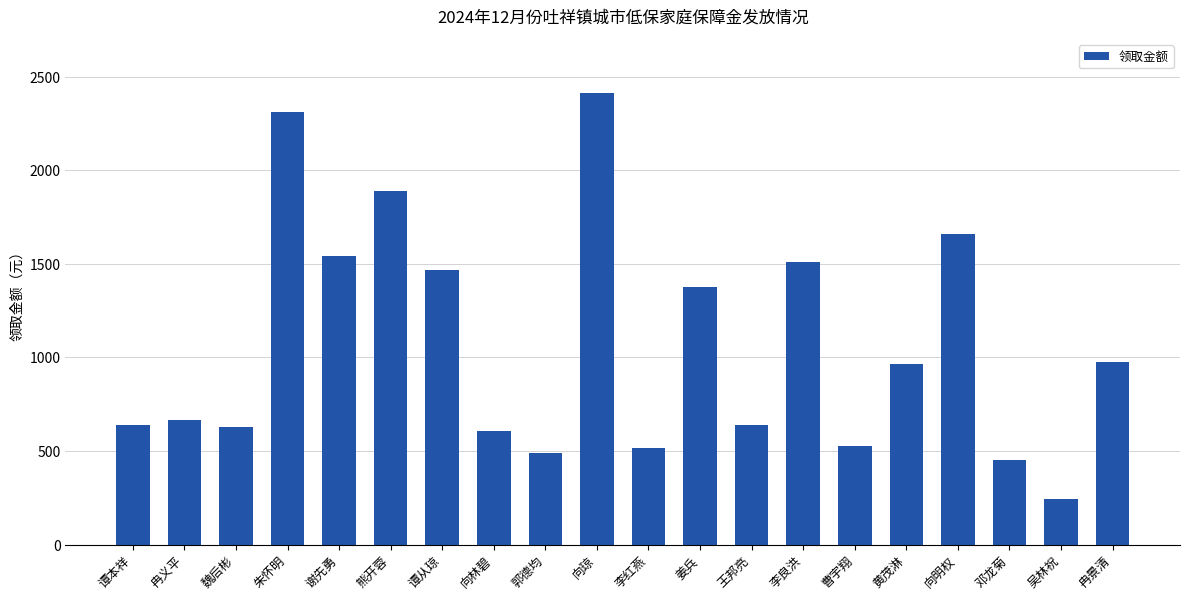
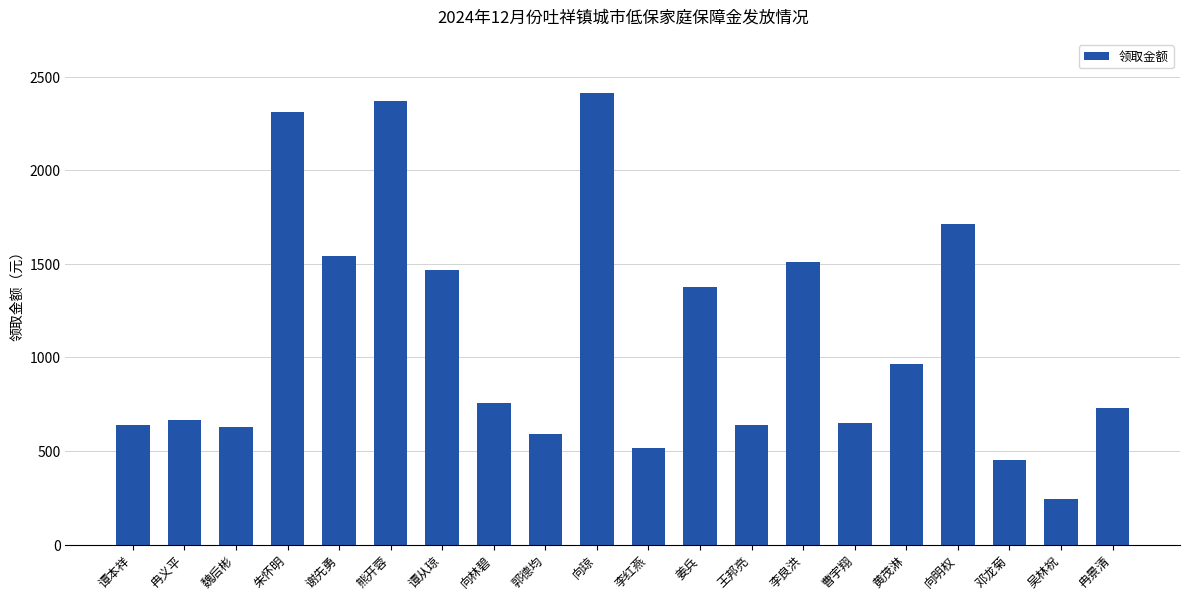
  {
    "谭本祥": 640,
    "冉义平": 670,
    "魏后彬": 630,
    "朱怀明": 2310,
    "谢先勇": 1540,
-   "熊开蓉": 1890,
+   "熊开蓉": 2370,
    "谭从琼": 1470,
-   "向林碧": 610,
-   "郭德均": 490,
+   "向林碧": 760,
+   "郭德均": 590,
    "向琼": 2410,
    "李红燕": 510,
    "姜兵": 1380,
    "王邦亮": 640,
    "李良洪": 1510,
-   "曹宇翔": 530,
+   "曹宇翔": 650,
    "黄茂淋": 960,
-   "向明权": 1660,
+   "向明权": 1710,
    "邓龙菊": 450,
    "吴林祝": 240,
-   "冉景清": 980
+   "冉景清": 730
  }
